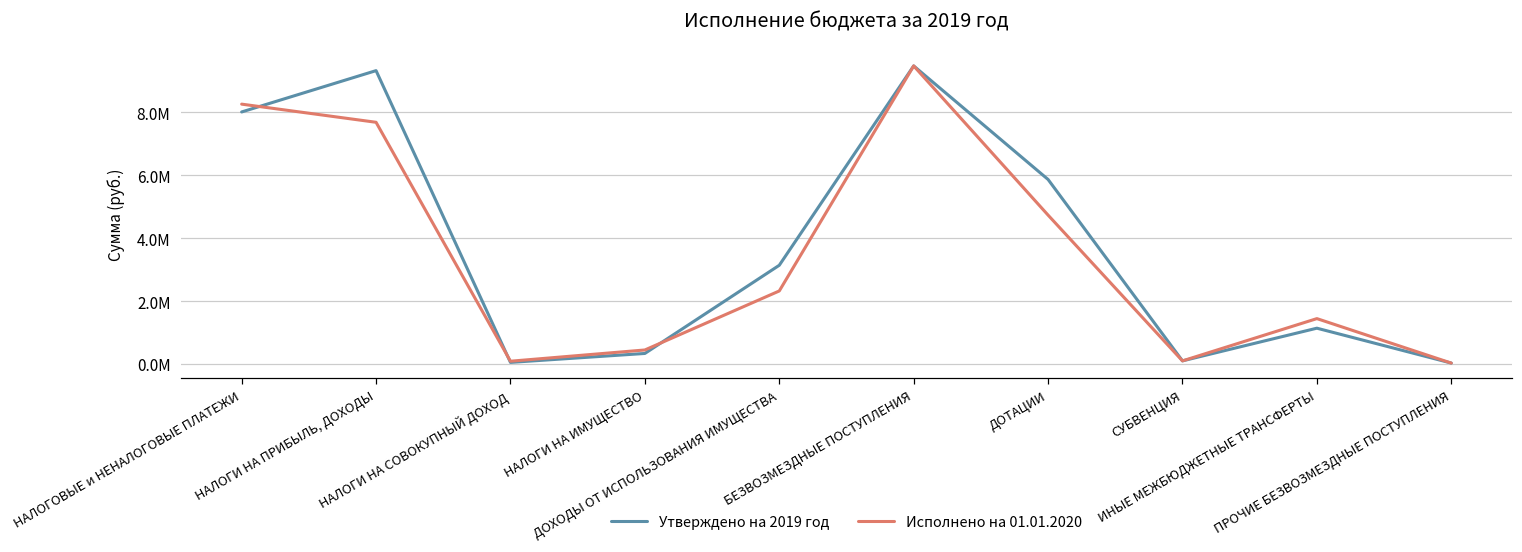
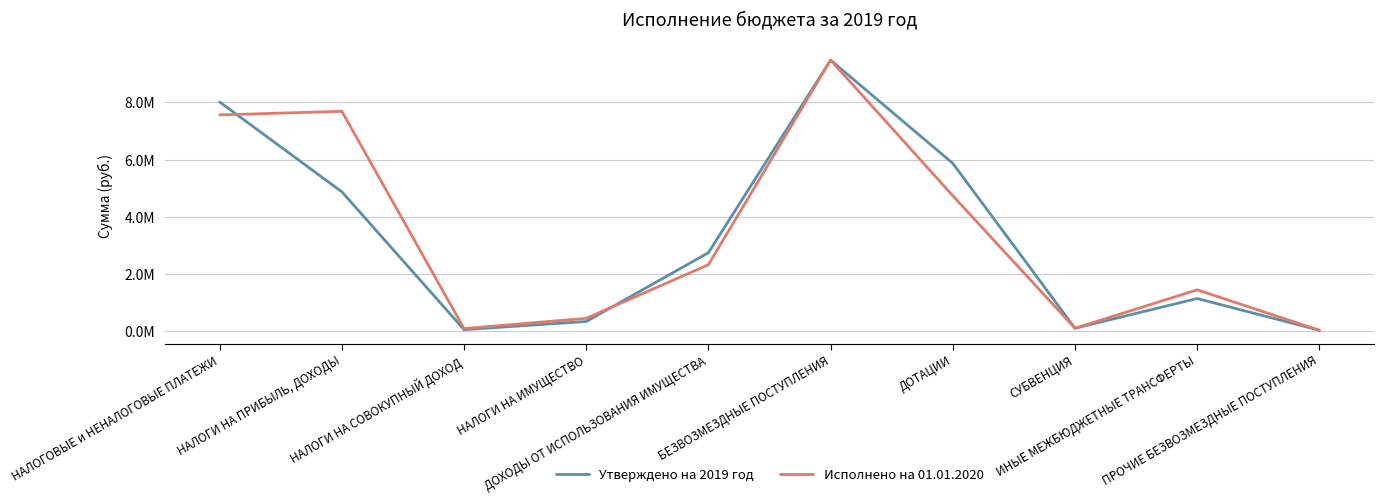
  {
    "Утверждено на 2019 год": {
      "НАЛОГОВЫЕ и НЕНАЛОГОВЫЕ ПЛАТЕЖИ": 8000000,
-     "НАЛОГИ НА ПРИБЫЛЬ, ДОХОДЫ": 9300000,
+     "НАЛОГИ НА ПРИБЫЛЬ, ДОХОДЫ": 4900000,
      "НАЛОГИ НА ИМУЩЕСТВО": 300000,
-     "ДОХОДЫ ОТ ИСПОЛЬЗОВАНИЯ ИМУЩЕСТВА": 3100000,
+     "ДОХОДЫ ОТ ИСПОЛЬЗОВАНИЯ ИМУЩЕСТВА": 2700000,
      "ДОТАЦИИ": 5900000,
      "ИНЫЕ МЕЖБЮДЖЕТНЫЕ ТРАНСФЕРТЫ": 1100000
    },
    "Исполнено на 01.01.2020": {
-     "НАЛОГОВЫЕ и НЕНАЛОГОВЫЕ ПЛАТЕЖИ": 8300000,
+     "НАЛОГОВЫЕ и НЕНАЛОГОВЫЕ ПЛАТЕЖИ": 7600000,
      "НАЛОГИ НА ПРИБЫЛЬ, ДОХОДЫ": 7700000,
      "НАЛОГИ НА ИМУЩЕСТВО": 500000,
      "ДОХОДЫ ОТ ИСПОЛЬЗОВАНИЯ ИМУЩЕСТВА": 2300000,
      "ДОТАЦИИ": 4700000,
      "ИНЫЕ МЕЖБЮДЖЕТНЫЕ ТРАНСФЕРТЫ": 1400000
    }
  }
